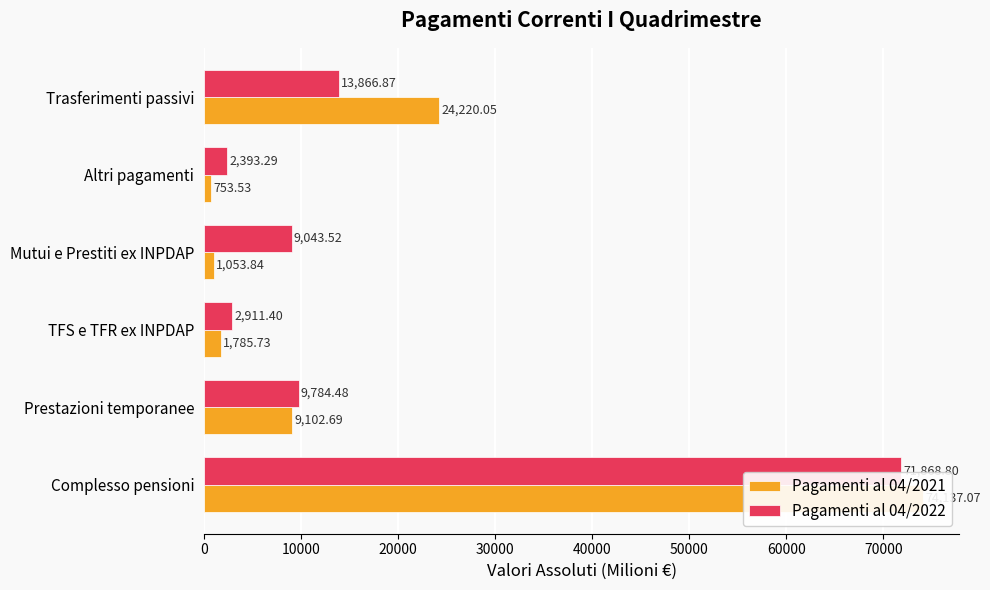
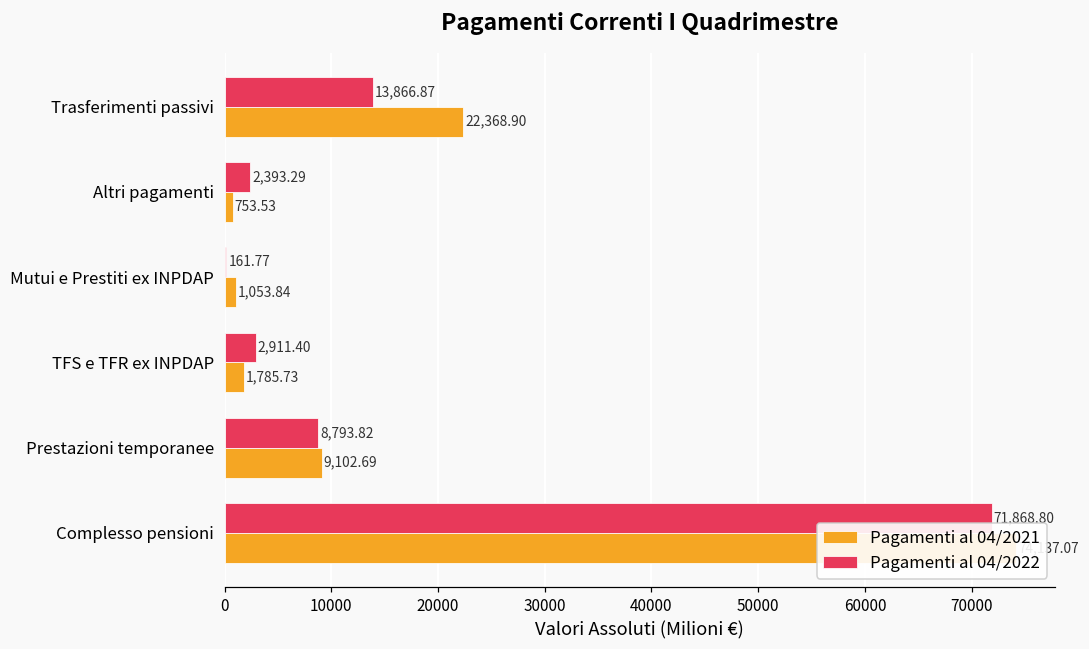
  {
    "Pagamenti al 04/2021": {
-     "Trasferimenti passivi": "24,220.05",
+     "Trasferimenti passivi": "22,368.90",
      "Altri pagamenti": "753.53",
      "Mutui e Prestiti ex INPDAP": "1,053.84",
      "TFS e TFR ex INPDAP": "1,785.73",
      "Prestazioni temporanee": "9,102.69"
    },
    "Pagamenti al 04/2022": {
      "Trasferimenti passivi": "13,866.87",
      "Altri pagamenti": "2,393.29",
-     "Mutui e Prestiti ex INPDAP": "9,043.52",
+     "Mutui e Prestiti ex INPDAP": "161.77",
      "TFS e TFR ex INPDAP": "2,911.40",
-     "Prestazioni temporanee": "9,784.48"
+     "Prestazioni temporanee": "8,793.82"
    }
  }
